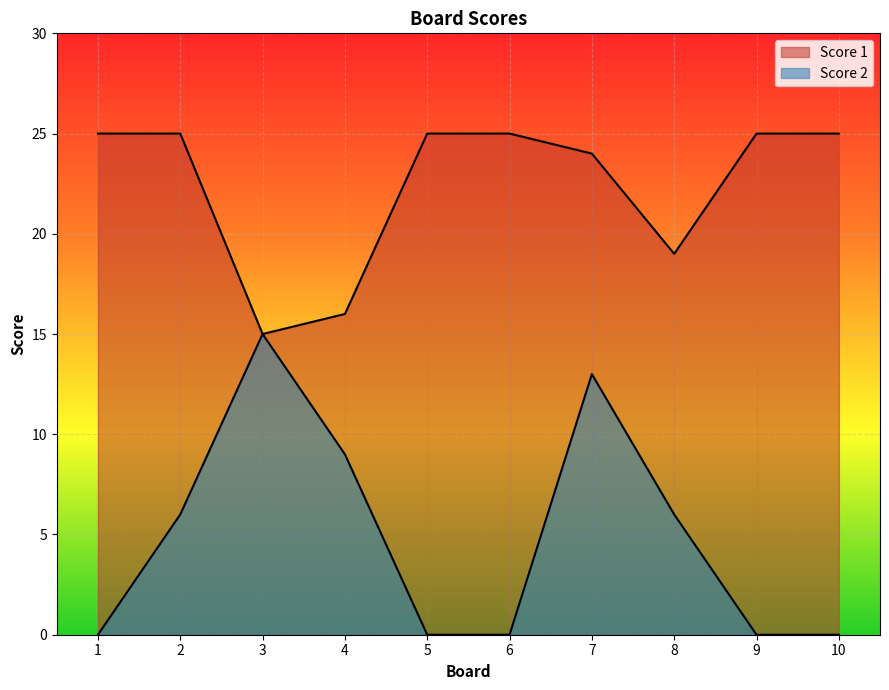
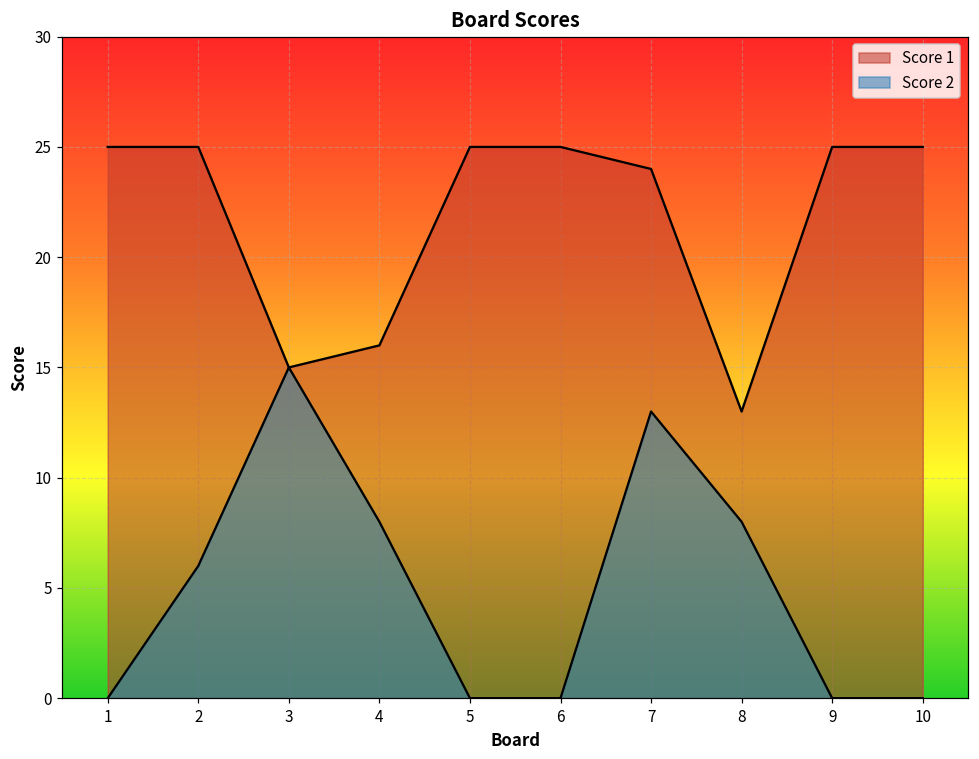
  {
    "Score 1": {
      "1": 25,
      "2": 25,
      "4": 16,
      "5": 25,
      "6": 25,
      "7": 24,
-     "8": 19,
+     "8": 13,
      "9": 25,
      "10": 25
    },
    "Score 2": {
      "1": 0,
      "2": 6,
-     "4": 9,
+     "4": 8,
      "5": 0,
      "6": 0,
      "7": 13,
-     "8": 6,
+     "8": 8,
      "9": 0,
      "10": 0
    }
  }
